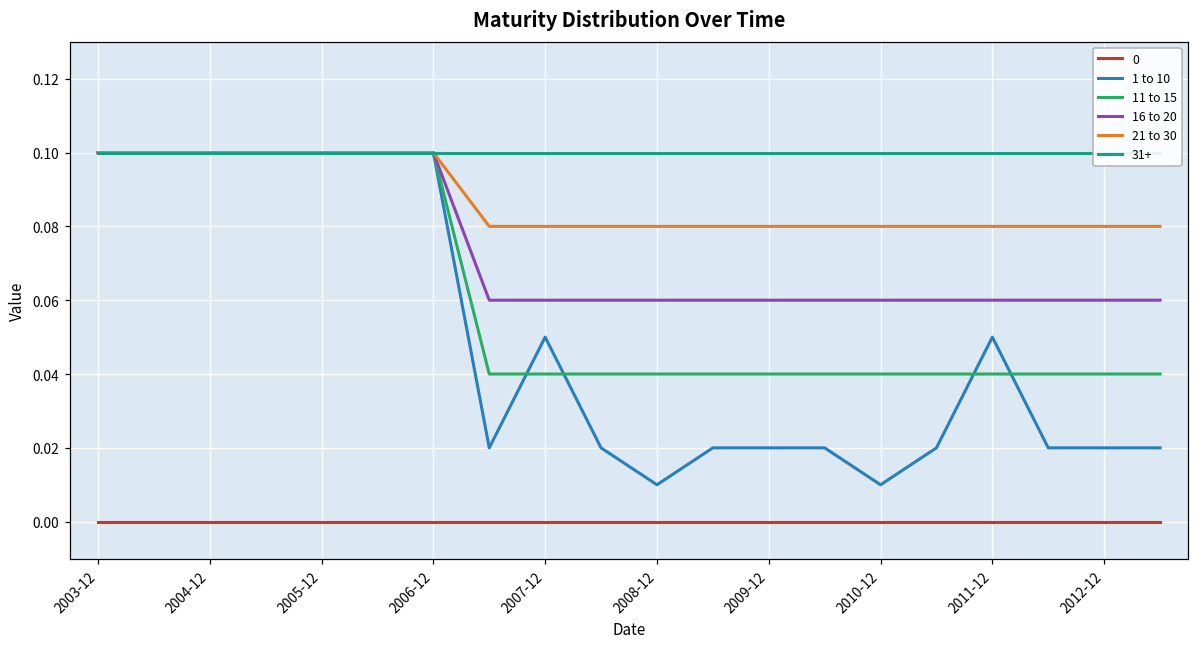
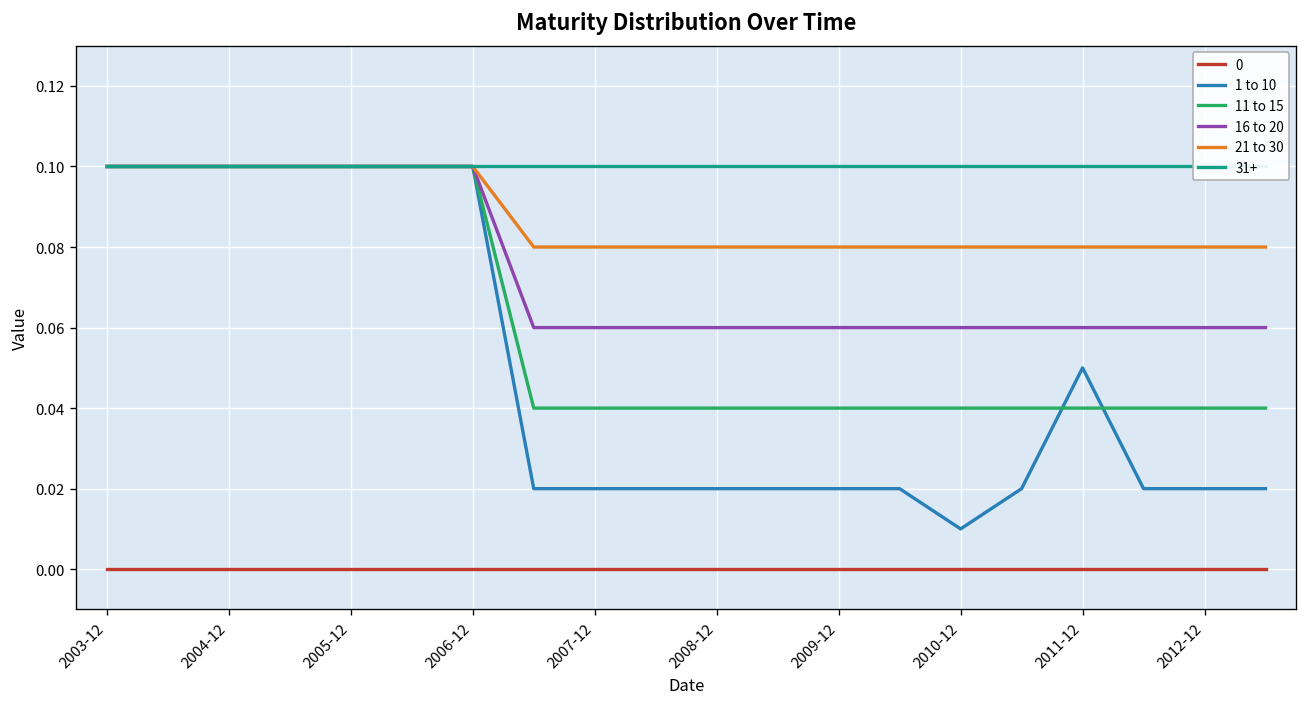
  {
    "0": {
      "2003-12": 0.00,
      "2004-12": 0.00,
      "2005-12": 0.00,
      "2006-12": 0.00,
      "2007-12": 0.00,
      "2008-12": 0.00,
      "2009-12": 0.00,
      "2010-12": 0.00,
      "2011-12": 0.00,
      "2012-12": 0.00
    },
    "1 to 10": {
-     "2007-12": 0.05,
-     "2008-12": 0.01,
+     "2007-12": 0.02,
+     "2008-12": 0.02,
      "2009-12": 0.02,
      "2010-12": 0.01,
      "2011-12": 0.05,
      "2012-12": 0.02
    },
    "16 to 20": {
      "2007-12": 0.06,
      "2008-12": 0.06,
      "2009-12": 0.06,
      "2010-12": 0.06,
      "2011-12": 0.06,
      "2012-12": 0.06
    },
    "21 to 30": {
      "2007-12": 0.08,
      "2008-12": 0.08,
      "2009-12": 0.08,
      "2010-12": 0.08,
      "2011-12": 0.08,
      "2012-12": 0.08
    }
  }
